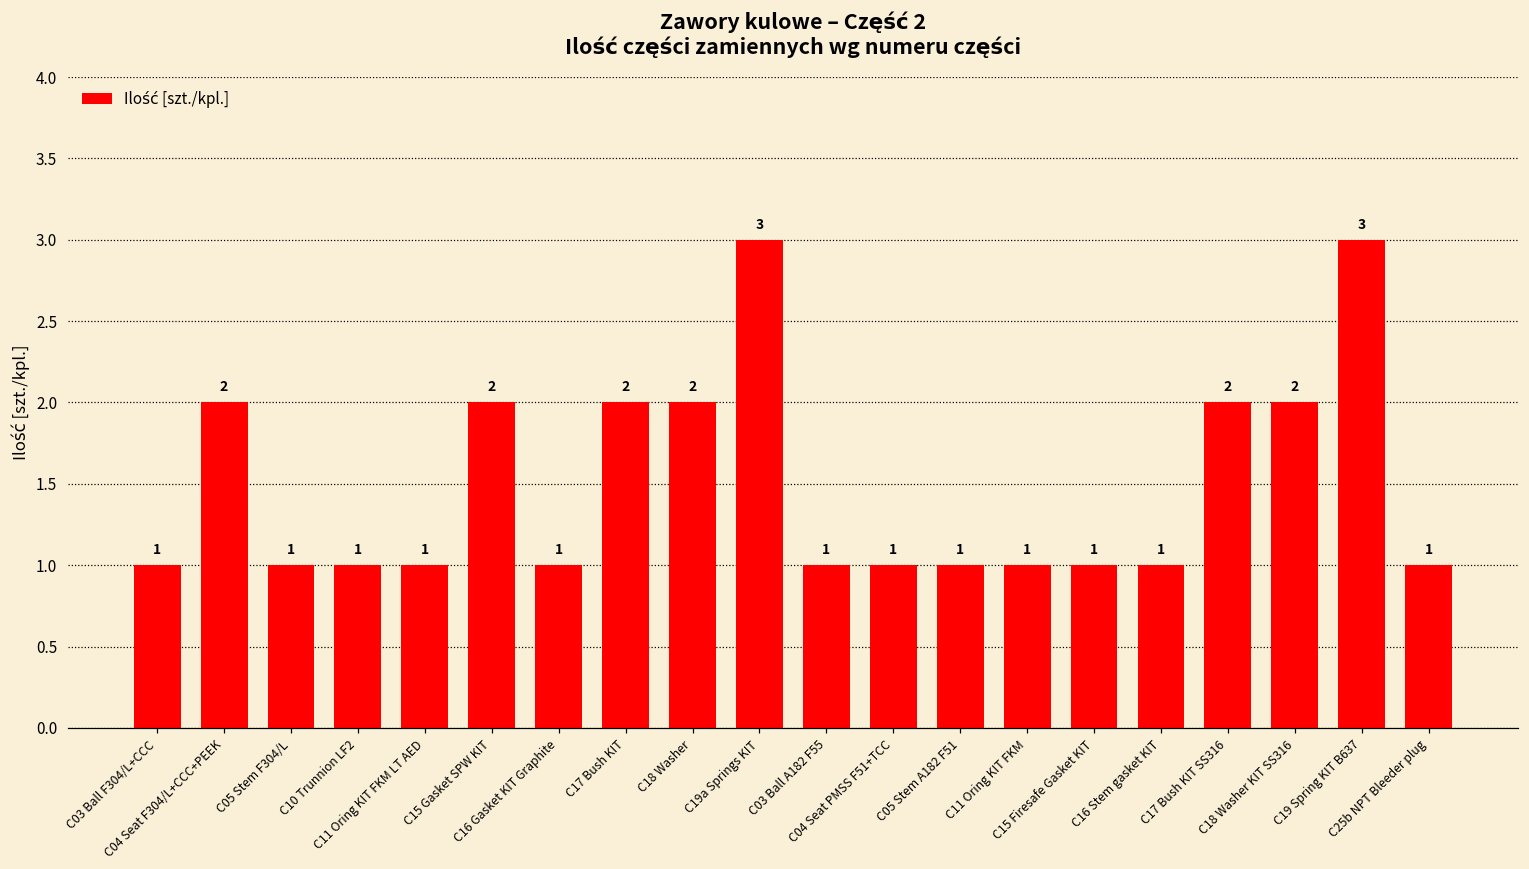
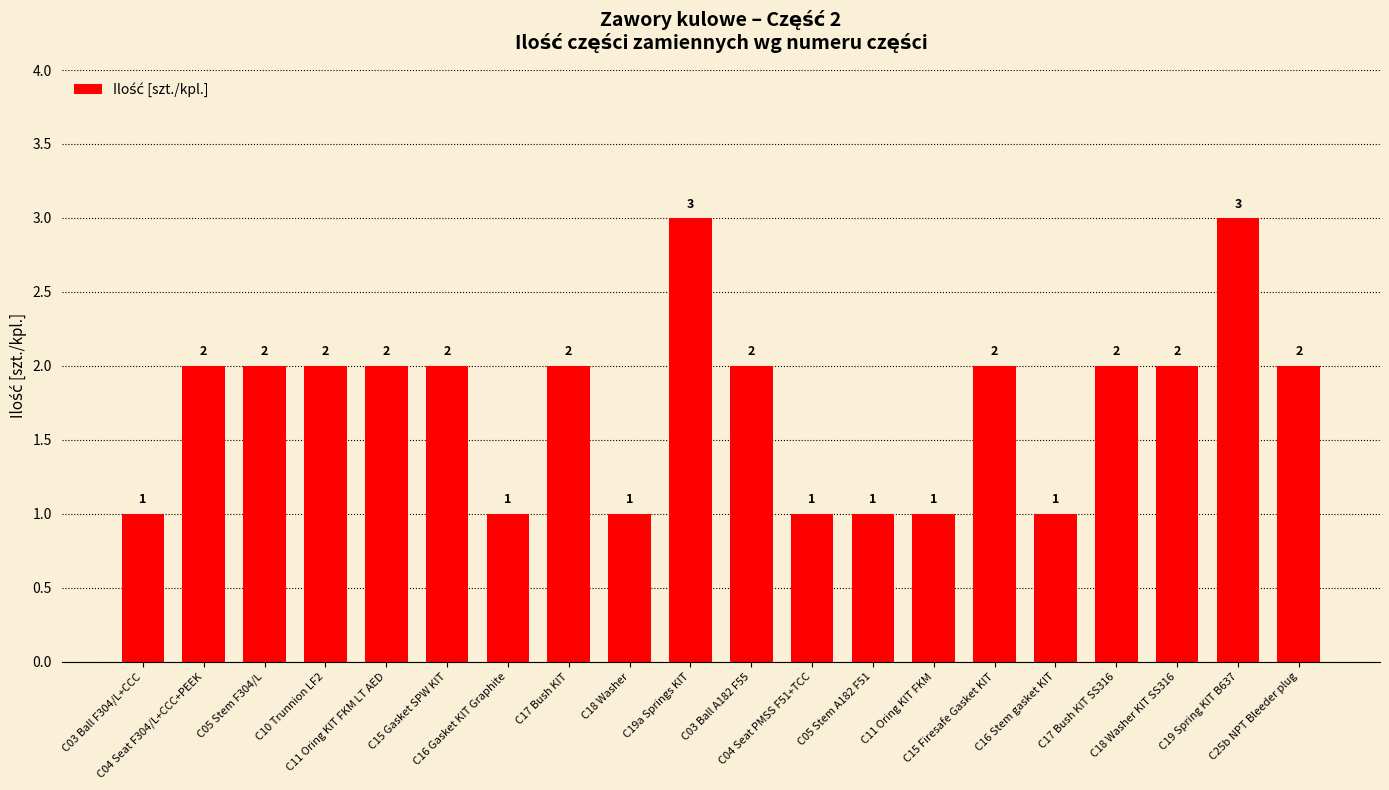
  {
    "C03 Ball F304/L+CCC": 1,
    "C04 Seat F304/L+CCC+PEEK": 2,
-   "C05 Stem F304/L": 1,
-   "C10 Trunnion LF2": 1,
-   "C11 Oring KIT FKM LT AED": 1,
+   "C05 Stem F304/L": 2,
+   "C10 Trunnion LF2": 2,
+   "C11 Oring KIT FKM LT AED": 2,
    "C15 Gasket SPW KIT": 2,
    "C16 Gasket KIT Graphite": 1,
    "C17 Bush KIT": 2,
-   "C18 Washer": 2,
+   "C18 Washer": 1,
    "C19a Springs KIT": 3,
-   "C03 Ball A182 F55": 1,
+   "C03 Ball A182 F55": 2,
    "C04 Seat PMSS F51+TCC": 1,
    "C05 Stem A182 F51": 1,
    "C11 Oring KIT FKM": 1,
-   "C15 Firesafe Gasket KIT": 1,
+   "C15 Firesafe Gasket KIT": 2,
    "C16 Stem gasket KIT": 1,
    "C17 Bush KIT SS316": 2,
    "C18 Washer KIT SS316": 2,
    "C19 Spring KIT B637": 3,
-   "C25b NPT Bleeder plug": 1
+   "C25b NPT Bleeder plug": 2
  }
